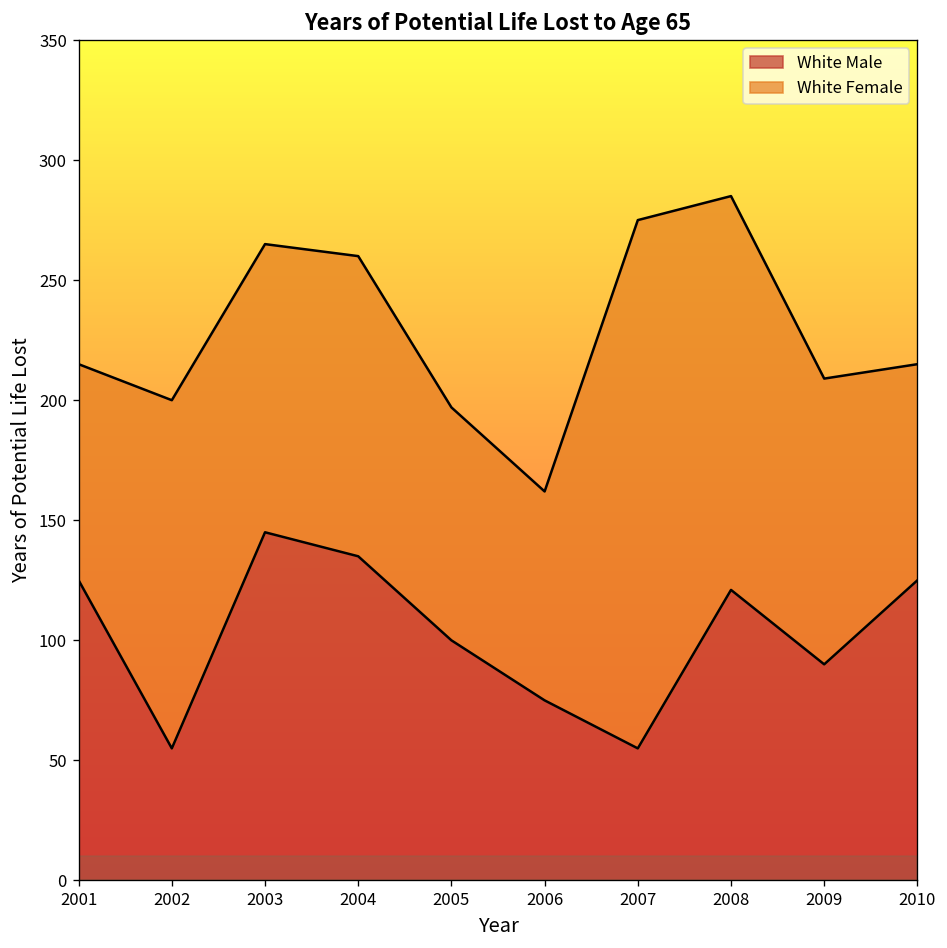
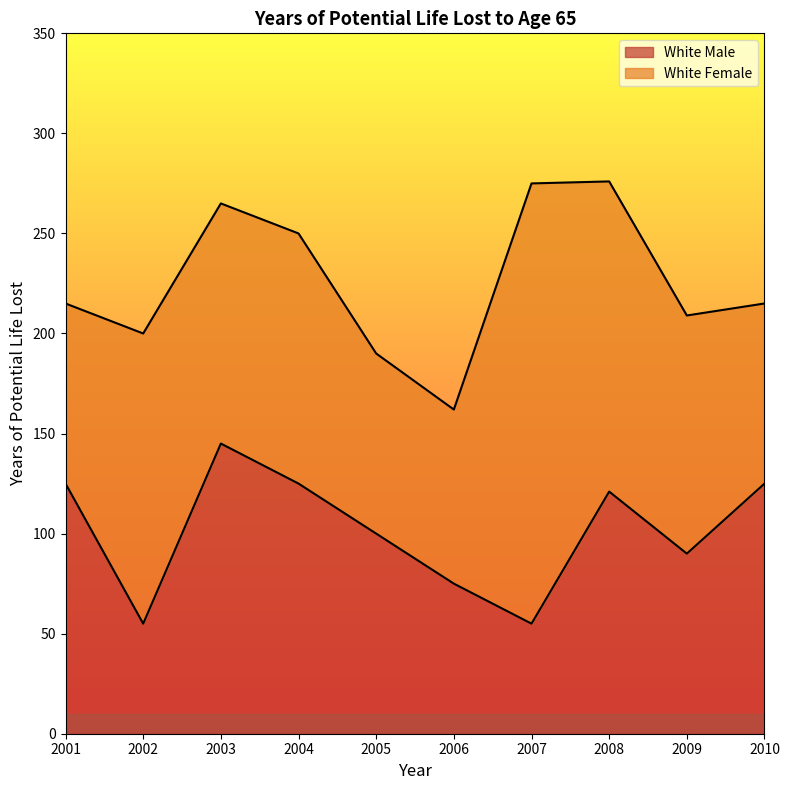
  {
    "White Male": {
      "2001": 125,
      "2002": 55,
      "2003": 145,
-     "2004": 135,
+     "2004": 125,
      "2005": 100,
      "2006": 75,
      "2007": 55,
      "2008": 121,
      "2009": 90,
      "2010": 125
    },
    "White Female": {
      "2001": 90,
      "2002": 145,
      "2003": 120,
      "2004": 125,
-     "2005": 97,
+     "2005": 90,
      "2006": 87,
      "2007": 220,
-     "2008": 164,
+     "2008": 155,
      "2009": 119,
      "2010": 90
    }
  }
